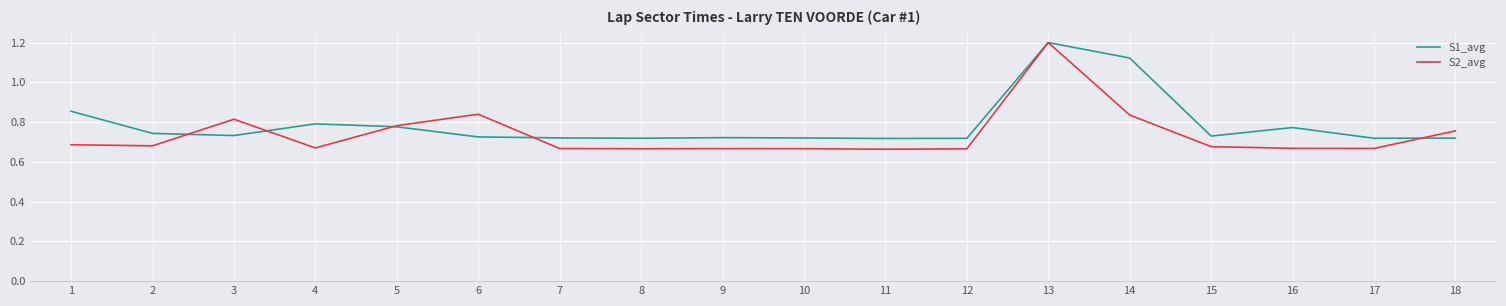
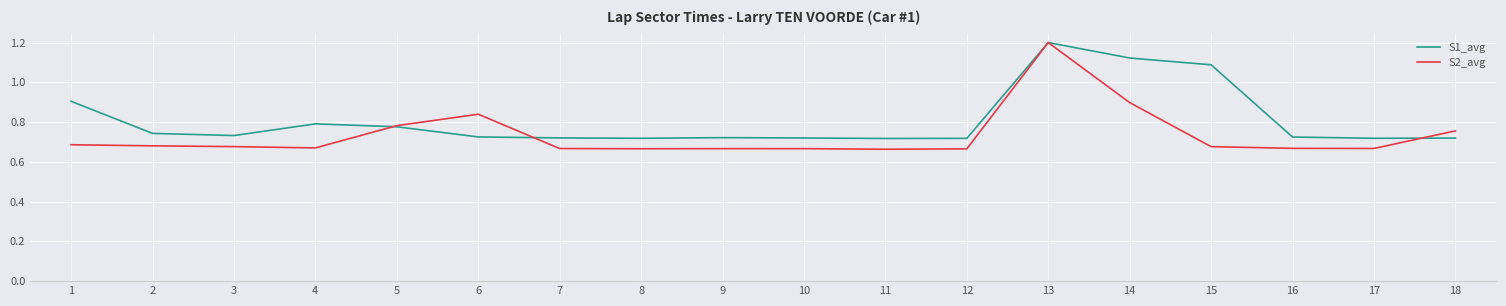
  {
    "S1_avg": {
-     "1": 0.85,
+     "1": 0.90,
      "2": 0.74,
      "3": 0.73,
      "4": 0.79,
      "6": 0.73,
      "7": 0.72,
      "8": 0.72,
      "9": 0.72,
      "10": 0.72,
      "11": 0.72,
      "12": 0.72,
      "14": 1.12,
-     "15": 0.73,
-     "16": 0.77,
+     "15": 1.09,
+     "16": 0.72,
      "17": 0.72,
      "18": 0.72
    },
    "S2_avg": {
      "1": 0.69,
      "2": 0.68,
-     "3": 0.81,
+     "3": 0.68,
      "4": 0.67,
      "6": 0.84,
      "7": 0.67,
      "8": 0.67,
      "9": 0.67,
      "10": 0.67,
      "11": 0.66,
      "12": 0.67,
-     "14": 0.84,
+     "14": 0.90,
      "15": 0.68,
      "16": 0.67,
      "17": 0.67,
      "18": 0.76
    }
  }
